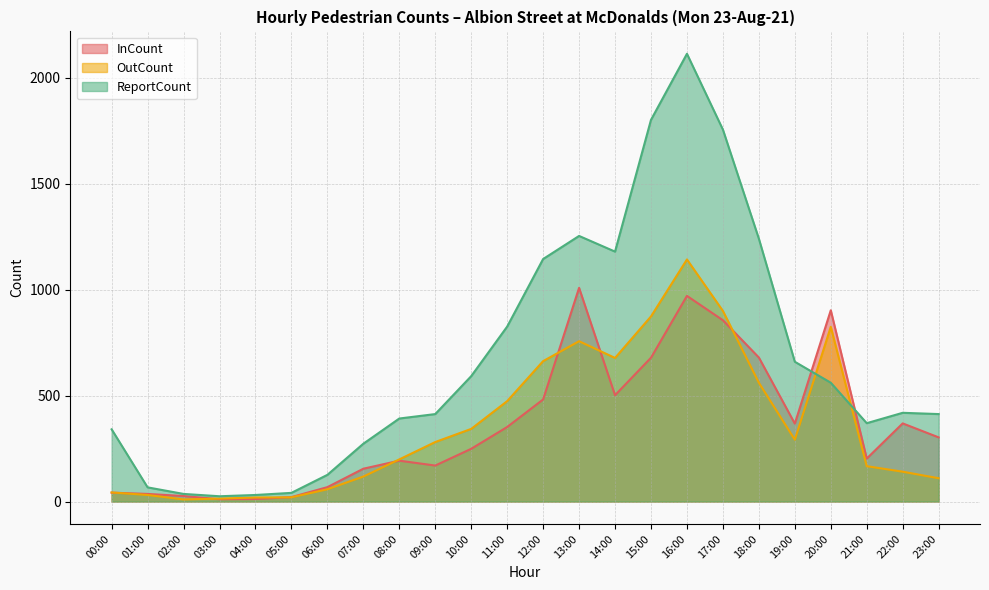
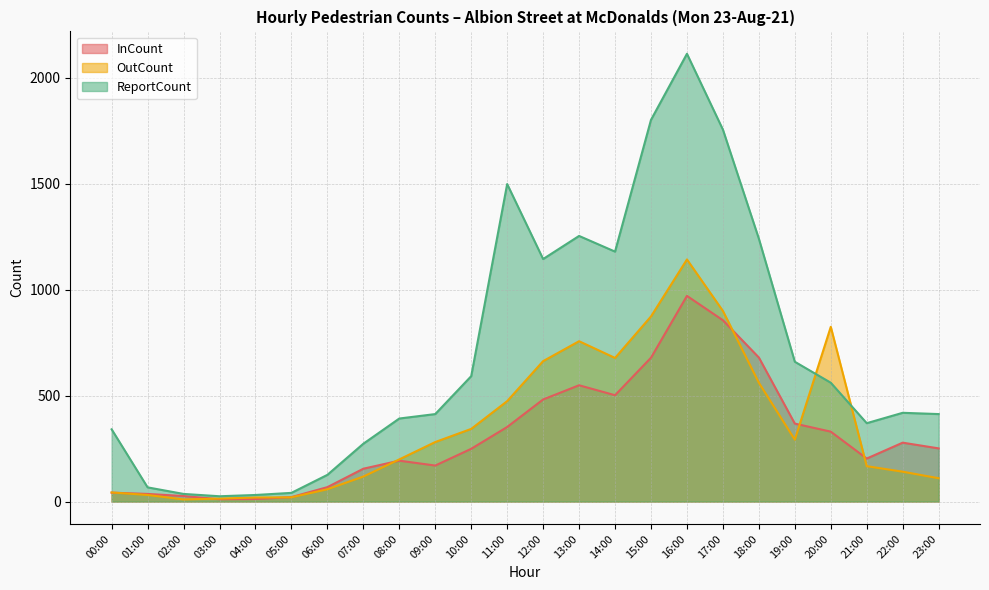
  {
    "InCount": {
      "07:00": 160,
      "09:00": 170,
      "10:00": 250,
      "11:00": 350,
      "12:00": 480,
-     "13:00": 1010,
+     "13:00": 550,
      "14:00": 500,
      "15:00": 680,
      "16:00": 970,
      "17:00": 860,
      "18:00": 680,
      "19:00": 370,
-     "20:00": 900,
+     "20:00": 330,
      "21:00": 200,
-     "22:00": 370,
-     "23:00": 300
+     "22:00": 280,
+     "23:00": 250
    },
    "OutCount": {
      "02:00": 10,
      "07:00": 120,
      "09:00": 280,
      "10:00": 340,
      "11:00": 470,
      "12:00": 660,
      "13:00": 760,
      "14:00": 680,
      "15:00": 870,
      "16:00": 1140,
      "17:00": 900,
      "18:00": 560,
      "19:00": 290,
      "20:00": 830,
      "21:00": 170,
      "22:00": 140,
      "23:00": 110
    },
    "ReportCount": {
      "00:00": 340,
      "01:00": 70,
      "05:00": 40,
      "06:00": 130,
      "07:00": 270,
      "08:00": 390,
      "09:00": 410,
      "10:00": 590,
-     "11:00": 830,
+     "11:00": 1500,
      "12:00": 1150,
      "13:00": 1250,
      "14:00": 1180,
      "15:00": 1800,
      "16:00": 2110,
      "17:00": 1760,
      "18:00": 1240,
      "19:00": 660,
      "20:00": 560,
      "21:00": 370,
      "22:00": 420,
      "23:00": 410
    }
  }
